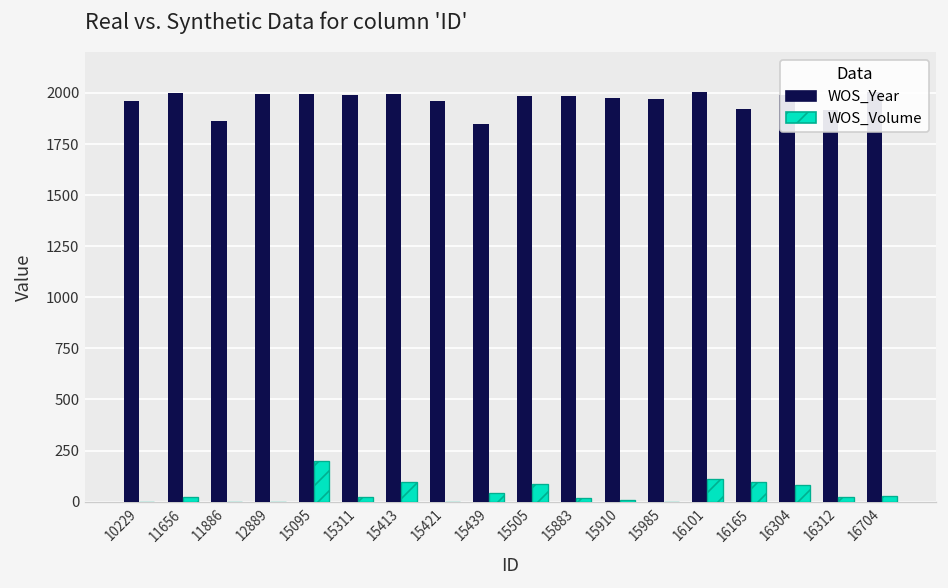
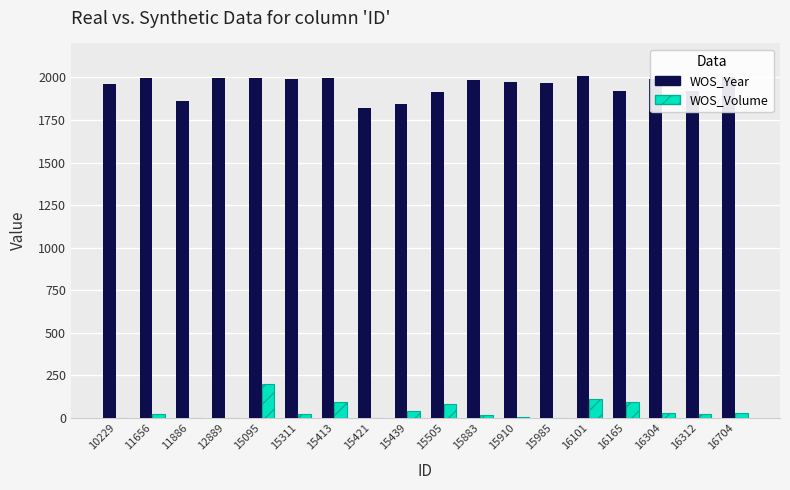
  {
    "WOS_Year": {
      "10229": 1960,
      "11656": 2000,
      "11886": 1860,
      "12889": 2000,
      "15095": 2000,
      "15311": 1990,
      "15413": 2000,
-     "15421": 1960,
+     "15421": 1820,
      "15439": 1850,
-     "15505": 1980,
+     "15505": 1920,
      "15883": 1980,
      "15910": 1970,
      "15985": 1970,
      "16101": 2010,
      "16165": 1920
    },
    "WOS_Volume": {
      "10229": 0,
      "11656": 20,
      "11886": 0,
      "12889": 0,
      "15095": 200,
      "15311": 20,
      "15413": 100,
      "15421": 0,
      "15439": 40,
      "15505": 90,
      "15883": 20,
      "15985": 0,
      "16101": 110,
      "16165": 100,
-     "16304": 80,
+     "16304": 30,
      "16312": 20,
      "16704": 30
    }
  }
